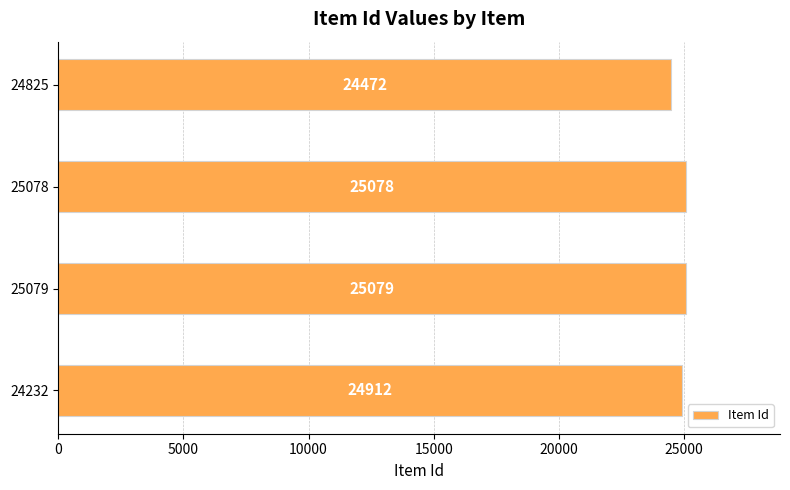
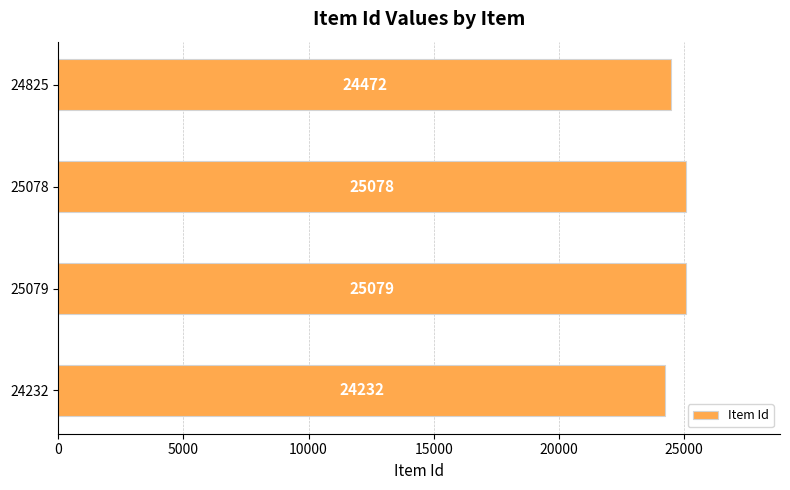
  {
    "24825": 24472,
    "25078": 25078,
    "25079": 25079,
-   "24232": 24912
+   "24232": 24232
  }
